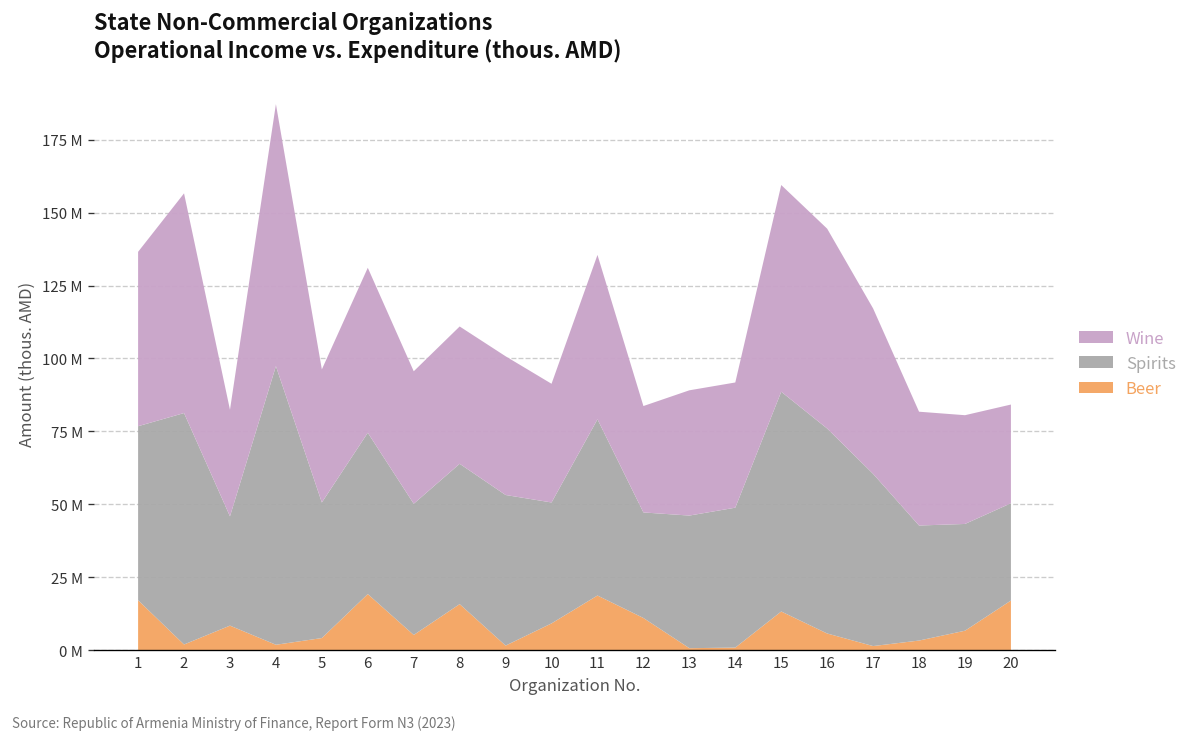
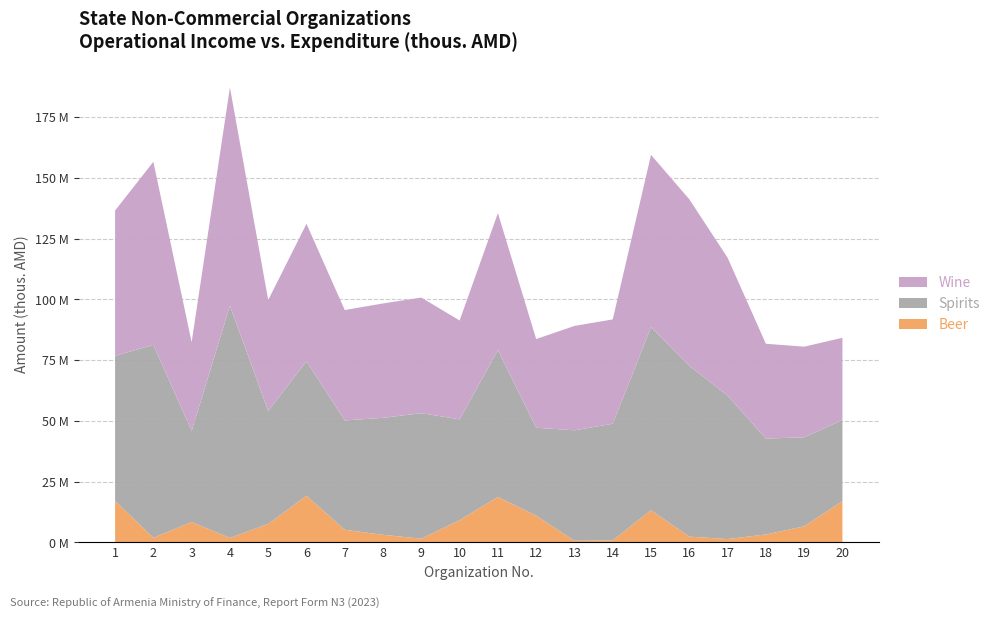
  {
    "Beer": {
      "1": 17000000,
      "2": 2000000,
      "3": 8000000,
      "4": 2000000,
-     "5": 4000000,
+     "5": 8000000,
      "6": 19000000,
      "7": 5000000,
-     "8": 16000000,
+     "8": 3000000,
      "9": 2000000,
      "10": 9000000,
      "11": 19000000,
      "12": 11000000,
      "15": 13000000,
-     "16": 6000000,
+     "16": 2000000,
      "17": 1000000,
      "18": 3000000,
      "19": 7000000,
      "20": 17000000
    }
  }
